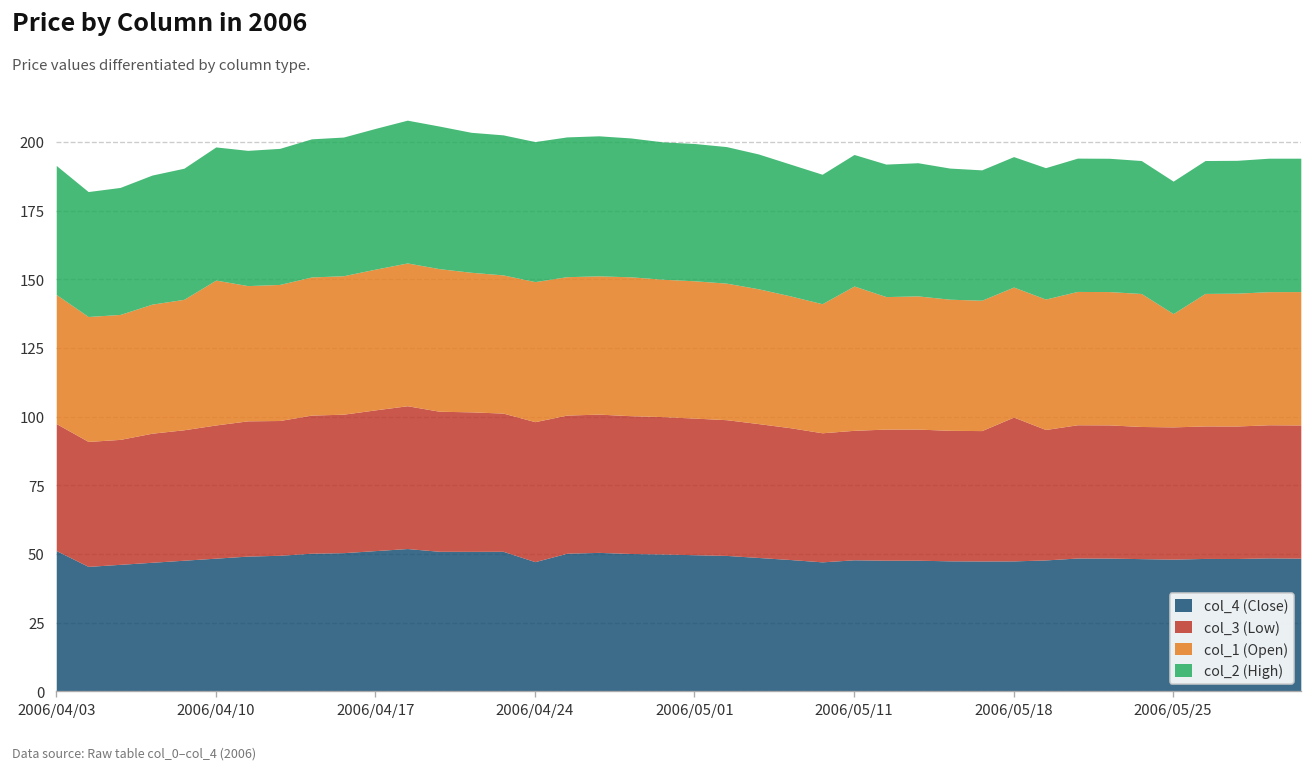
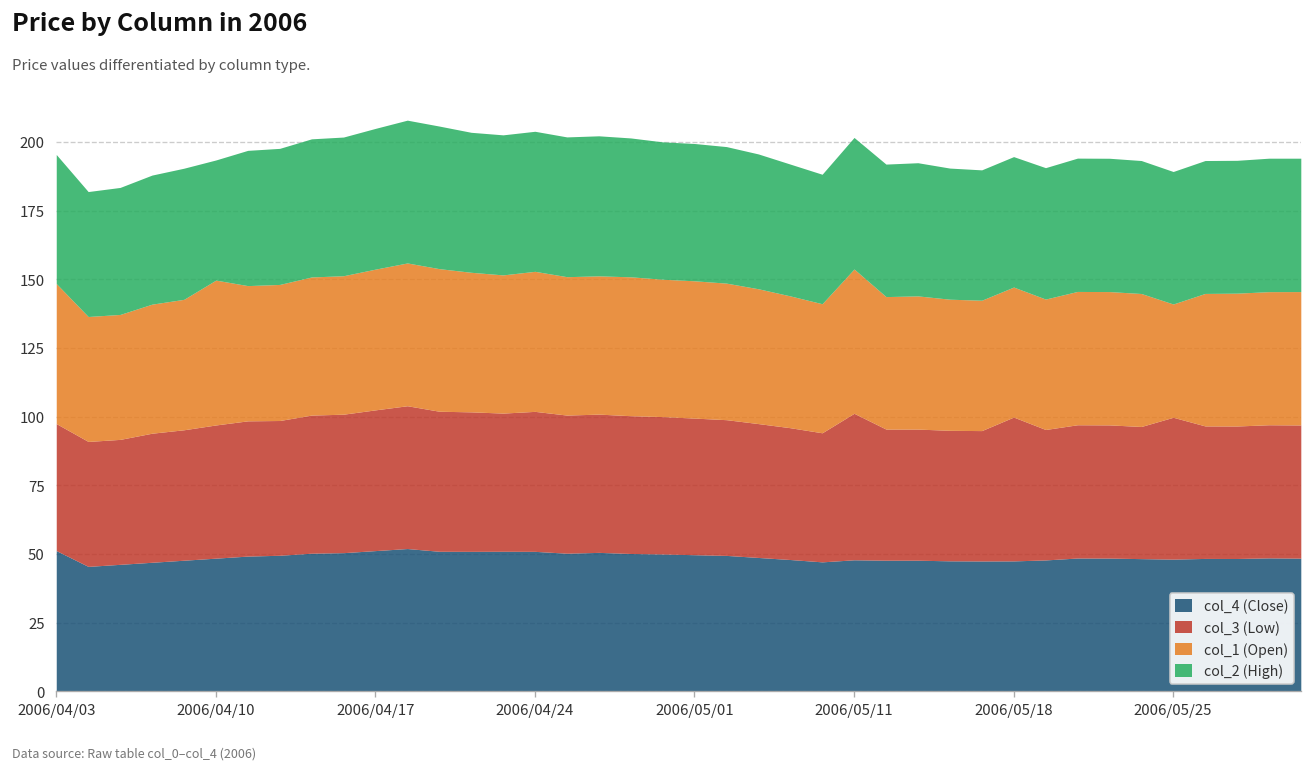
  {
    "col_4 (Close)": {
      "2006/04/03": 51,
      "2006/04/10": 49,
      "2006/04/17": 51,
-     "2006/04/24": 47,
+     "2006/04/24": 51,
      "2006/05/01": 50,
      "2006/05/11": 48,
      "2006/05/18": 48,
      "2006/05/25": 48
    },
    "col_3 (Low)": {
      "2006/04/03": 46,
      "2006/04/10": 49,
      "2006/04/17": 51,
      "2006/04/24": 51,
      "2006/05/01": 50,
-     "2006/05/11": 47,
+     "2006/05/11": 53,
      "2006/05/18": 52,
-     "2006/05/25": 48
+     "2006/05/25": 52
    },
    "col_1 (Open)": {
-     "2006/04/03": 47,
+     "2006/04/03": 51,
      "2006/04/10": 53,
      "2006/04/17": 51,
      "2006/04/24": 51,
      "2006/05/01": 50,
      "2006/05/11": 53,
      "2006/05/18": 47,
      "2006/05/25": 41
    },
    "col_2 (High)": {
      "2006/04/03": 47,
-     "2006/04/10": 49,
+     "2006/04/10": 44,
      "2006/04/17": 51,
      "2006/04/24": 51,
      "2006/05/01": 50,
      "2006/05/11": 48,
      "2006/05/18": 48,
      "2006/05/25": 48
    }
  }
